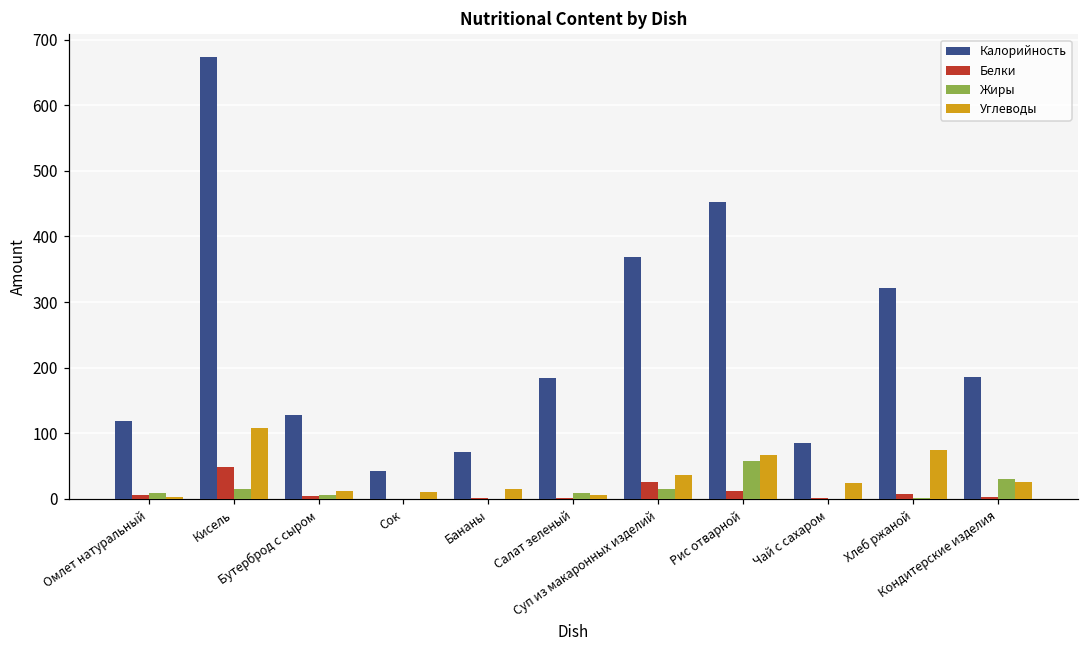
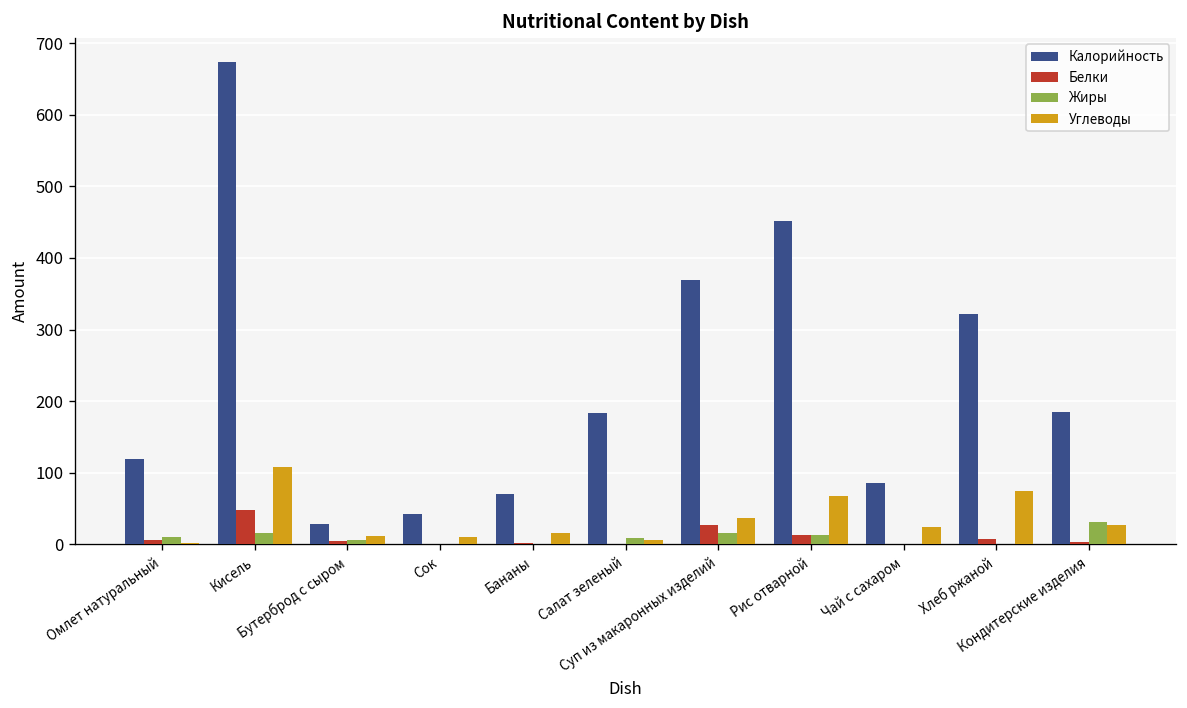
  {
    "Калорийность": {
      "Омлет натуральный": 120,
      "Кисель": 670,
-     "Бутерброд с сыром": 130,
+     "Бутерброд с сыром": 30,
      "Сок": 40,
      "Бананы": 70,
      "Салат зеленый": 180,
      "Суп из макаронных изделий": 370,
      "Рис отварной": 450,
      "Чай с сахаром": 90,
      "Хлеб ржаной": 320,
      "Кондитерские изделия": 190
    },
    "Белки": {
      "Омлет натуральный": 10,
      "Кисель": 50,
      "Бутерброд с сыром": 10,
      "Сок": 0,
      "Суп из макаронных изделий": 30,
      "Рис отварной": 10,
      "Хлеб ржаной": 10
    },
    "Жиры": {
      "Омлет натуральный": 10,
      "Кисель": 20,
      "Бутерброд с сыром": 10,
      "Сок": 0,
      "Салат зеленый": 10,
      "Суп из макаронных изделий": 20,
-     "Рис отварной": 60,
+     "Рис отварной": 10,
      "Кондитерские изделия": 30
    },
    "Углеводы": {
      "Кисель": 110,
      "Бутерброд с сыром": 10,
      "Сок": 10,
      "Бананы": 20,
      "Салат зеленый": 10,
      "Суп из макаронных изделий": 40,
      "Рис отварной": 70,
      "Чай с сахаром": 20,
      "Хлеб ржаной": 70,
      "Кондитерские изделия": 30
    }
  }
